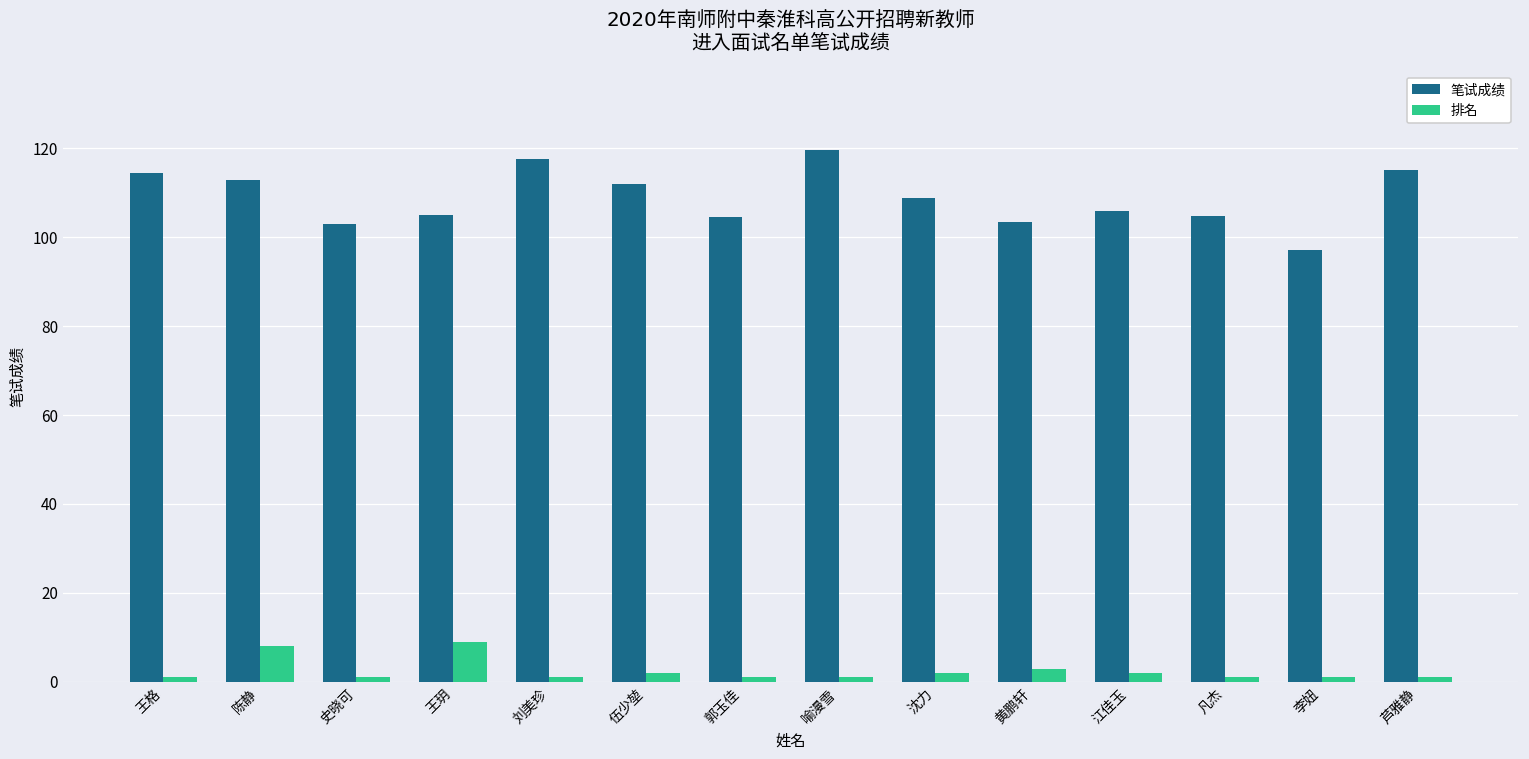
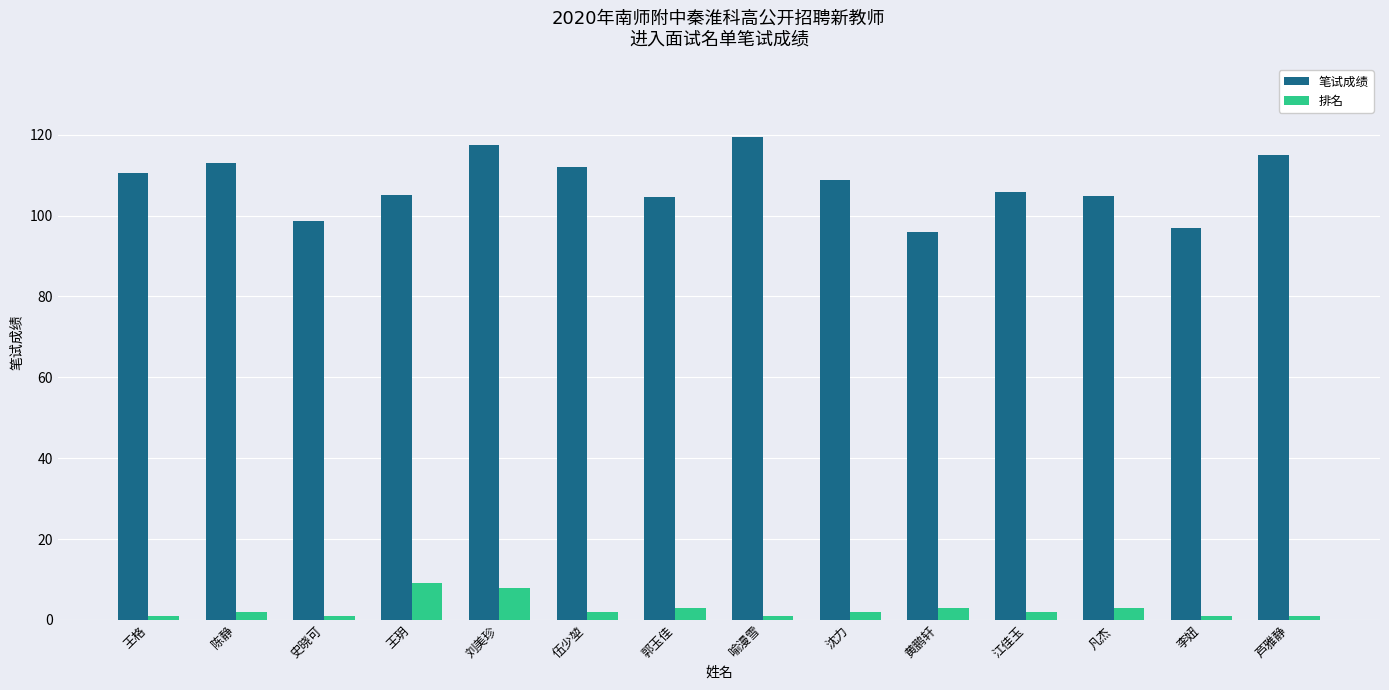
  {
    "笔试成绩": {
-     "王格": 115,
+     "王格": 111,
      "陈静": 113,
-     "史晓可": 103,
+     "史晓可": 99,
      "王玥": 105,
      "刘美珍": 118,
      "伍少堃": 112,
      "郭玉佳": 105,
      "喻漫雪": 120,
      "沈力": 109,
-     "黄鹏轩": 104,
+     "黄鹏轩": 96,
      "江佳玉": 106,
      "凡杰": 105,
      "李妞": 97,
      "芦雅静": 115
    },
    "排名": {
      "王格": 1,
-     "陈静": 8,
+     "陈静": 2,
      "史晓可": 1,
      "王玥": 9,
-     "刘美珍": 1,
+     "刘美珍": 8,
      "伍少堃": 2,
-     "郭玉佳": 1,
+     "郭玉佳": 3,
      "喻漫雪": 1,
      "沈力": 2,
      "黄鹏轩": 3,
      "江佳玉": 2,
-     "凡杰": 1,
+     "凡杰": 3,
      "李妞": 1,
      "芦雅静": 1
    }
  }
